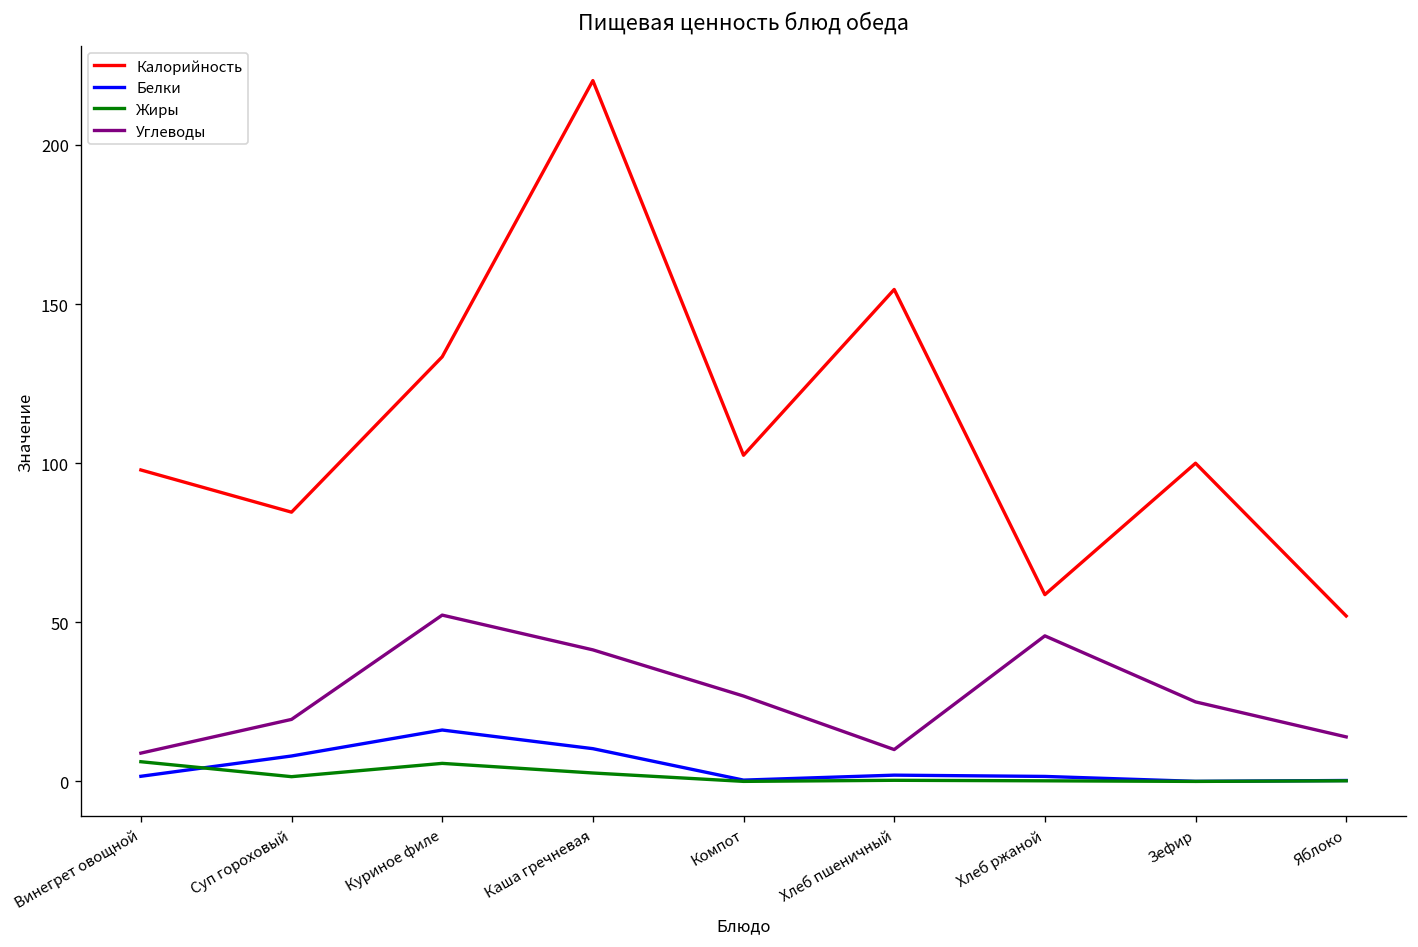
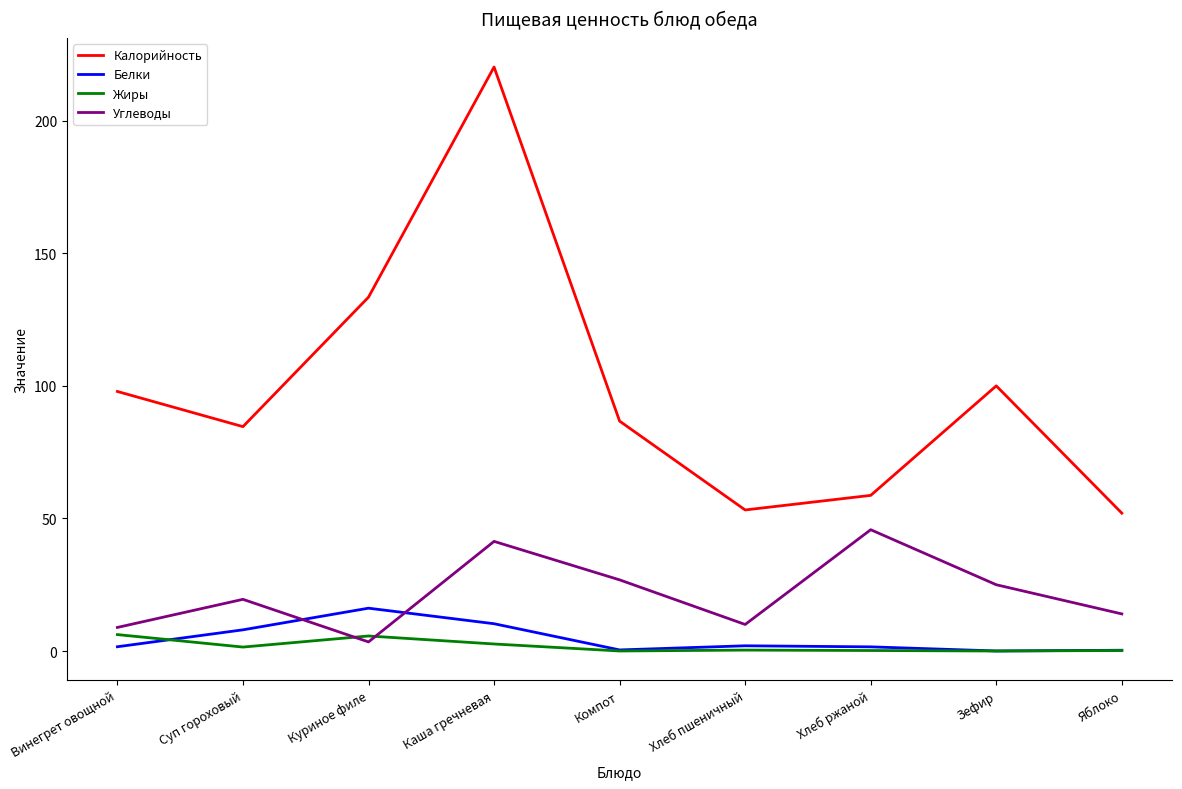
  {
    "Калорийность": {
      "Винегрет овощной": 98,
      "Суп гороховый": 85,
      "Куриное филе": 133,
      "Каша гречневая": 220,
-     "Компот": 103,
-     "Хлеб пшеничный": 155,
+     "Компот": 87,
+     "Хлеб пшеничный": 53,
      "Хлеб ржаной": 59,
      "Зефир": 100,
      "Яблоко": 52
    },
    "Белки": {
      "Винегрет овощной": 2,
      "Суп гороховый": 8,
      "Куриное филе": 16,
      "Каша гречневая": 10,
      "Хлеб пшеничный": 2,
      "Хлеб ржаной": 2
    },
    "Жиры": {
      "Винегрет овощной": 6,
      "Суп гороховый": 2,
      "Куриное филе": 6,
      "Каша гречневая": 3,
      "Хлеб пшеничный": 0,
      "Хлеб ржаной": 0
    },
    "Углеводы": {
      "Винегрет овощной": 9,
      "Суп гороховый": 20,
-     "Куриное филе": 52,
+     "Куриное филе": 3,
      "Каша гречневая": 41,
      "Компот": 27,
      "Хлеб пшеничный": 10,
      "Хлеб ржаной": 46,
      "Зефир": 25,
      "Яблоко": 14
    }
  }
